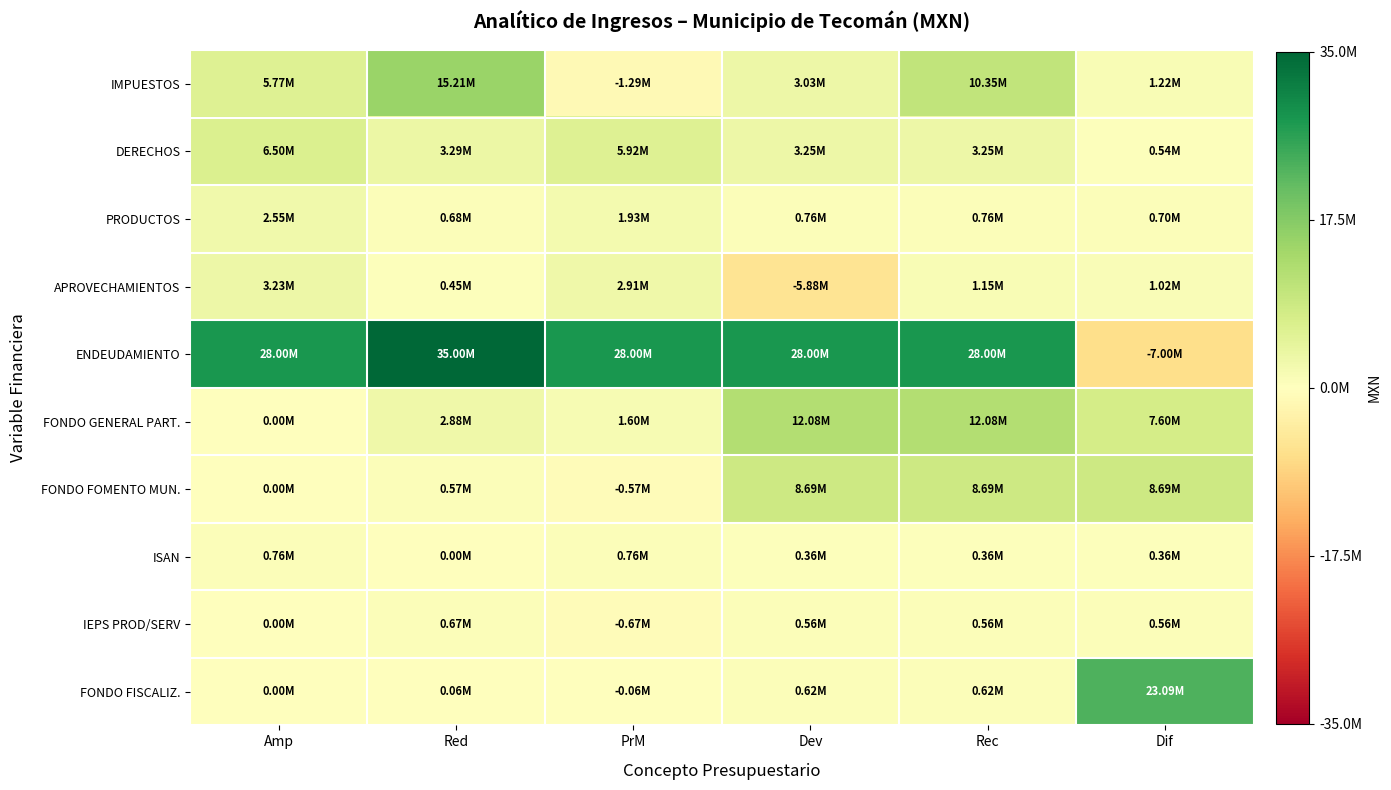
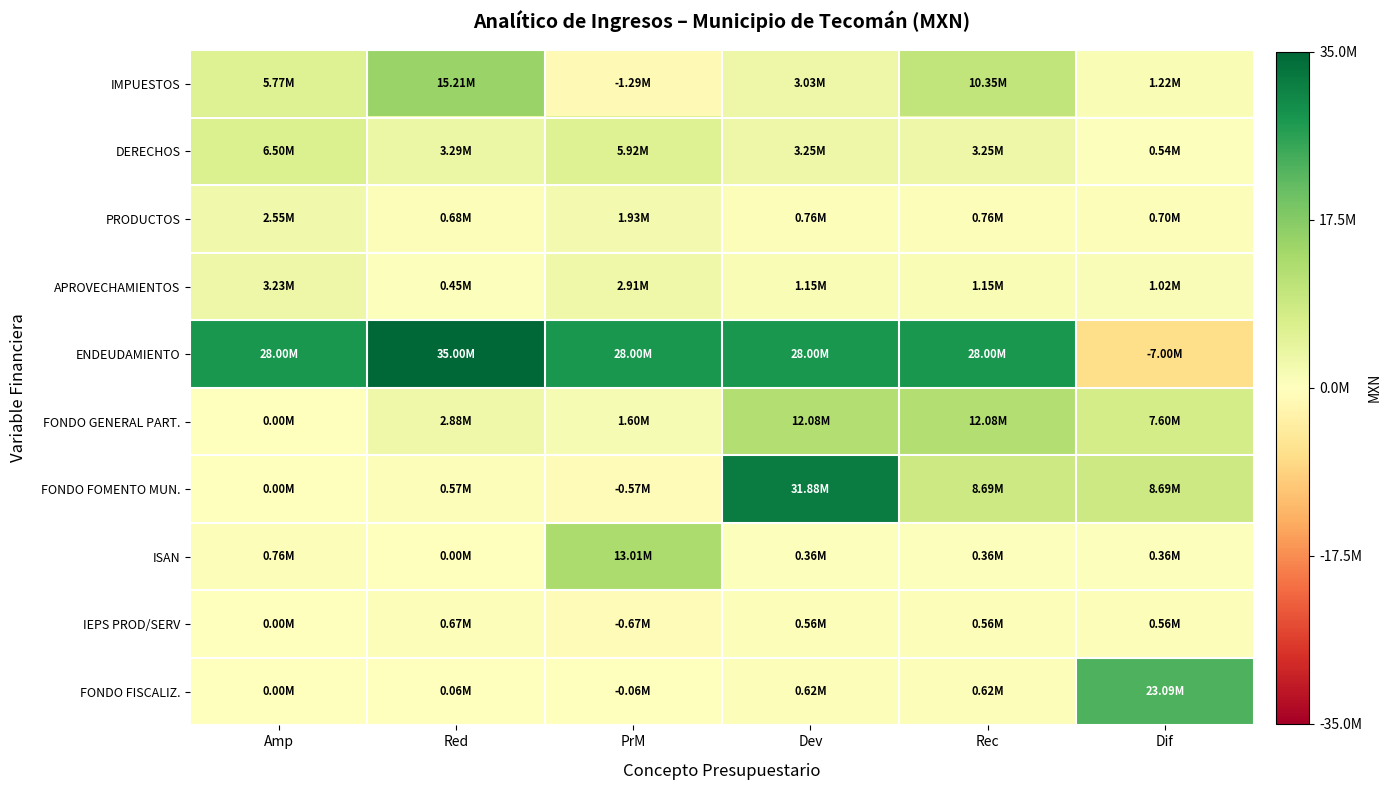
  {
    "IMPUESTOS": {
      "Amp": "5.77M",
      "Red": "15.21M",
      "PrM": "-1.29M",
      "Dev": "3.03M",
      "Rec": "10.35M",
      "Dif": "1.22M"
    },
    "DERECHOS": {
      "Amp": "6.50M",
      "Red": "3.29M",
      "PrM": "5.92M",
      "Dev": "3.25M",
      "Rec": "3.25M",
      "Dif": "0.54M"
    },
    "PRODUCTOS": {
      "Amp": "2.55M",
      "Red": "0.68M",
      "PrM": "1.93M",
      "Dev": "0.76M",
      "Rec": "0.76M",
      "Dif": "0.70M"
    },
    "APROVECHAMIENTOS": {
      "Amp": "3.23M",
      "Red": "0.45M",
      "PrM": "2.91M",
-     "Dev": "-5.88M",
+     "Dev": "1.15M",
      "Rec": "1.15M",
      "Dif": "1.02M"
    },
    "ENDEUDAMIENTO": {
      "Amp": "28.00M",
      "Red": "35.00M",
      "PrM": "28.00M",
      "Dev": "28.00M",
      "Rec": "28.00M",
      "Dif": "-7.00M"
    },
    "FONDO GENERAL PART.": {
      "Amp": "0.00M",
      "Red": "2.88M",
      "PrM": "1.60M",
      "Dev": "12.08M",
      "Rec": "12.08M",
      "Dif": "7.60M"
    },
    "FONDO FOMENTO MUN.": {
      "Amp": "0.00M",
      "Red": "0.57M",
      "PrM": "-0.57M",
-     "Dev": "8.69M",
+     "Dev": "31.88M",
      "Rec": "8.69M",
      "Dif": "8.69M"
    },
    "ISAN": {
      "Amp": "0.76M",
      "Red": "0.00M",
-     "PrM": "0.76M",
+     "PrM": "13.01M",
      "Dev": "0.36M",
      "Rec": "0.36M",
      "Dif": "0.36M"
    },
    "IEPS PROD/SERV": {
      "Amp": "0.00M",
      "Red": "0.67M",
      "PrM": "-0.67M",
      "Dev": "0.56M",
      "Rec": "0.56M",
      "Dif": "0.56M"
    },
    "FONDO FISCALIZ.": {
      "Amp": "0.00M",
      "Red": "0.06M",
      "PrM": "-0.06M",
      "Dev": "0.62M",
      "Rec": "0.62M",
      "Dif": "23.09M"
    }
  }
